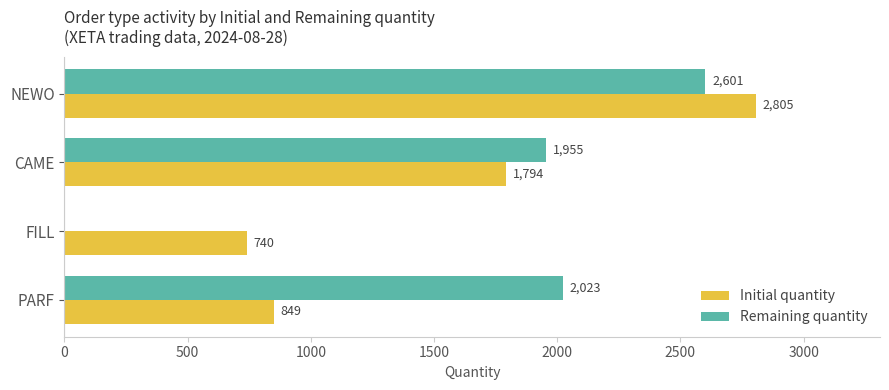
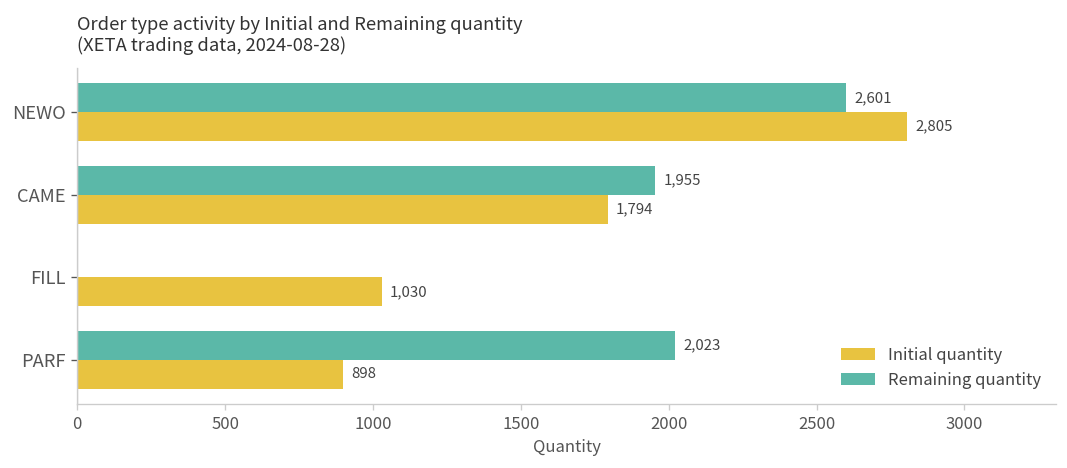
  {
    "Initial quantity": {
      "NEWO": "2,805",
      "CAME": "1,794",
-     "FILL": "740",
-     "PARF": "849"
+     "FILL": "1,030",
+     "PARF": "898"
    },
    "Remaining quantity": {
      "NEWO": "2,601",
      "CAME": "1,955",
      "PARF": "2,023"
    }
  }
